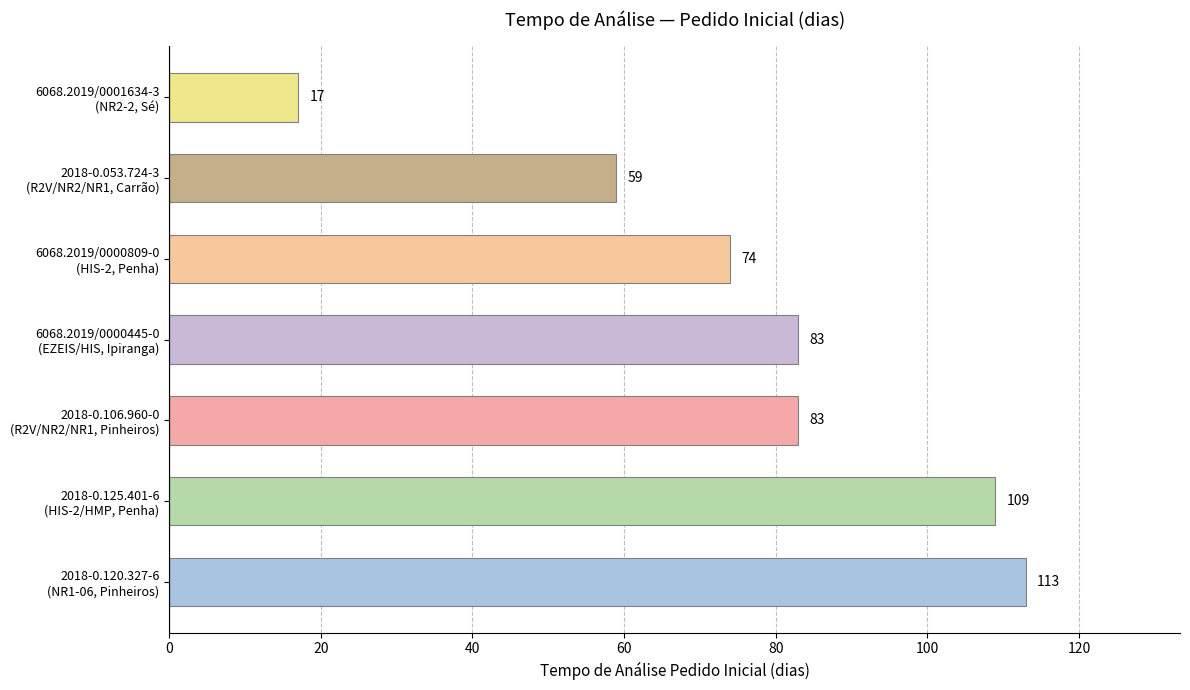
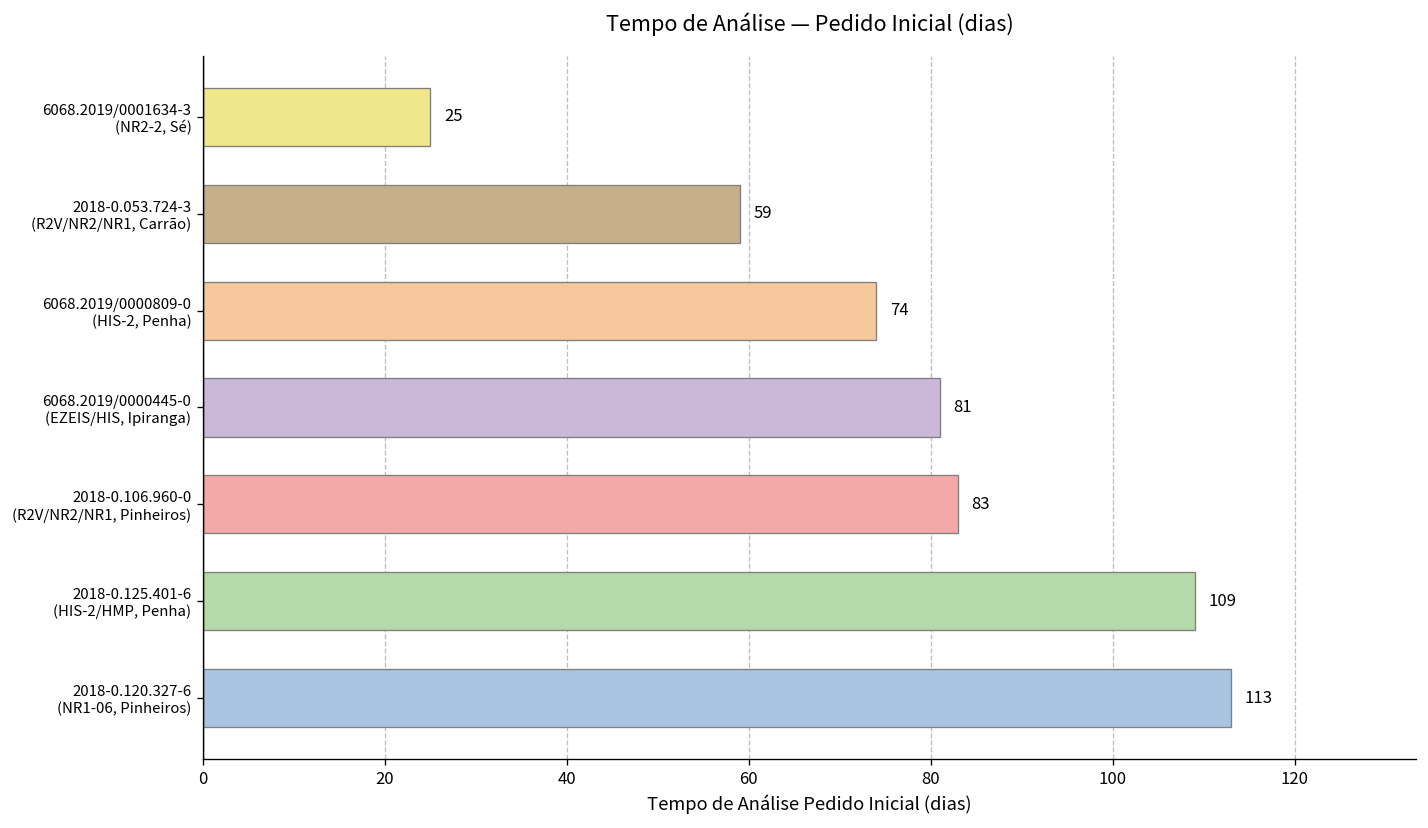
  {
-   "6068.2019/0001634-3 (NR2-2, Sé)": 17,
+   "6068.2019/0001634-3 (NR2-2, Sé)": 25,
    "2018-0.053.724-3 (R2V/NR2/NR1, Carrão)": 59,
    "6068.2019/0000809-0 (HIS-2, Penha)": 74,
-   "6068.2019/0000445-0 (EZEIS/HIS, Ipiranga)": 83,
+   "6068.2019/0000445-0 (EZEIS/HIS, Ipiranga)": 81,
    "2018-0.106.960-0 (R2V/NR2/NR1, Pinheiros)": 83,
    "2018-0.125.401-6 (HIS-2/HMP, Penha)": 109,
    "2018-0.120.327-6 (NR1-06, Pinheiros)": 113
  }
